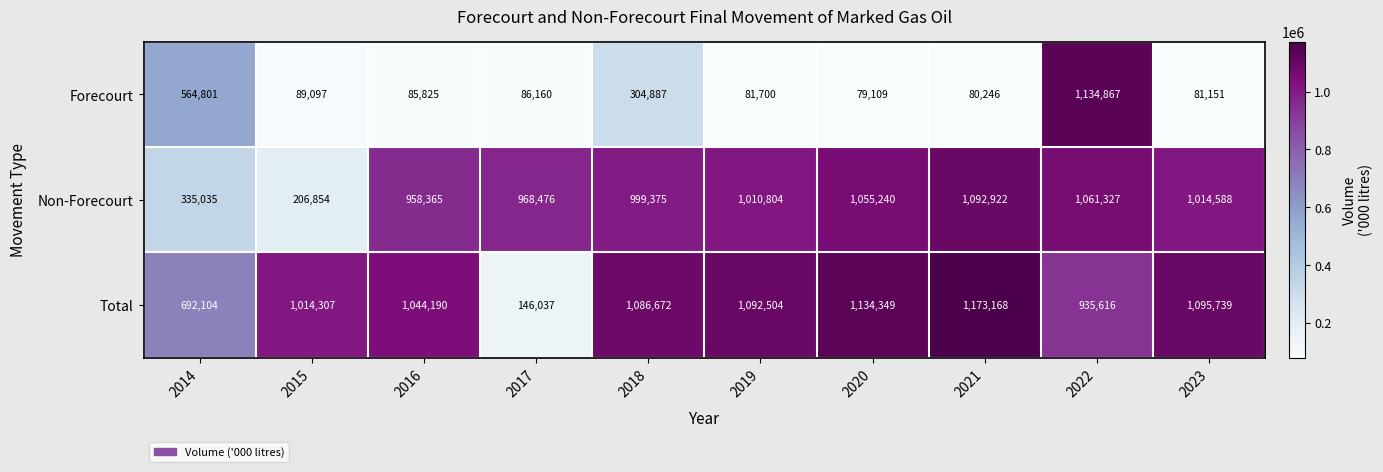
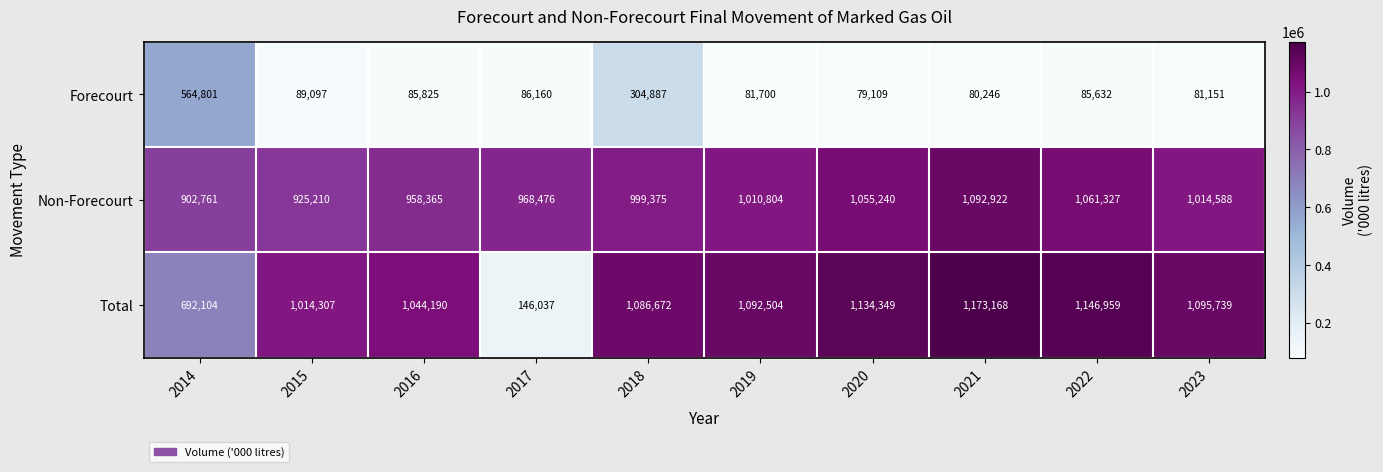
  {
    "Forecourt": {
      "2014": "564,801",
      "2015": "89,097",
      "2016": "85,825",
      "2017": "86,160",
      "2018": "304,887",
      "2019": "81,700",
      "2020": "79,109",
      "2021": "80,246",
-     "2022": "1,134,867",
+     "2022": "85,632",
      "2023": "81,151"
    },
    "Non-Forecourt": {
-     "2014": "335,035",
-     "2015": "206,854",
+     "2014": "902,761",
+     "2015": "925,210",
      "2016": "958,365",
      "2017": "968,476",
      "2018": "999,375",
      "2019": "1,010,804",
      "2020": "1,055,240",
      "2021": "1,092,922",
      "2022": "1,061,327",
      "2023": "1,014,588"
    },
    "Total": {
      "2014": "692,104",
      "2015": "1,014,307",
      "2016": "1,044,190",
      "2017": "146,037",
      "2018": "1,086,672",
      "2019": "1,092,504",
      "2020": "1,134,349",
      "2021": "1,173,168",
-     "2022": "935,616",
+     "2022": "1,146,959",
      "2023": "1,095,739"
    }
  }
